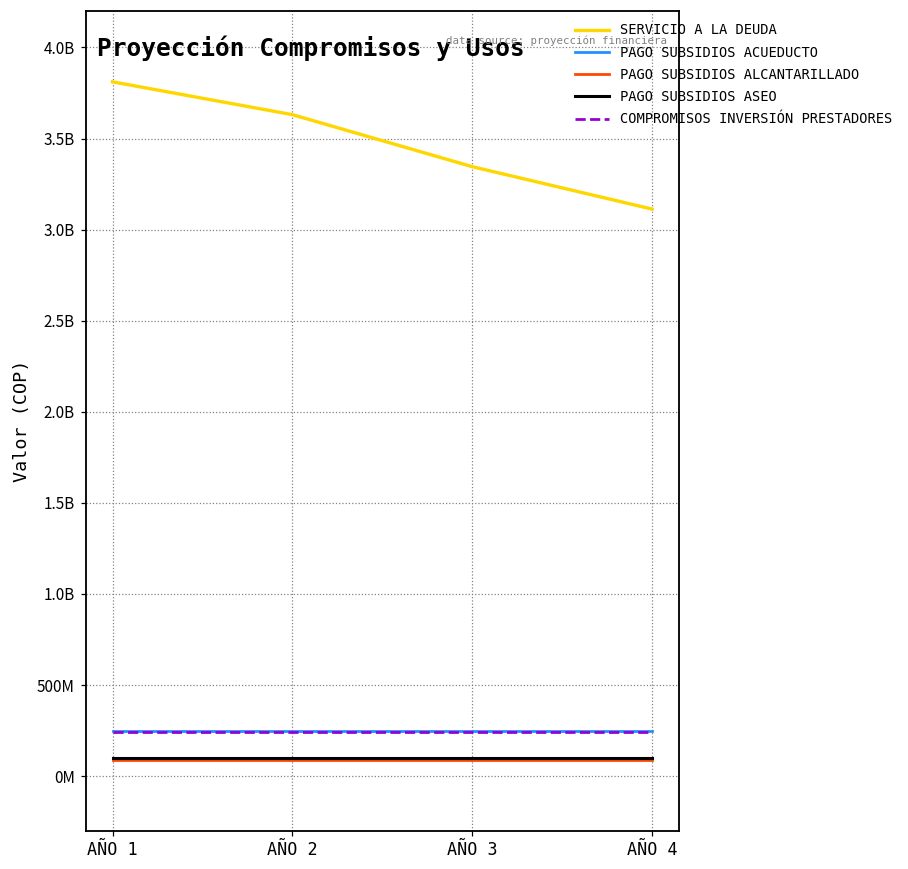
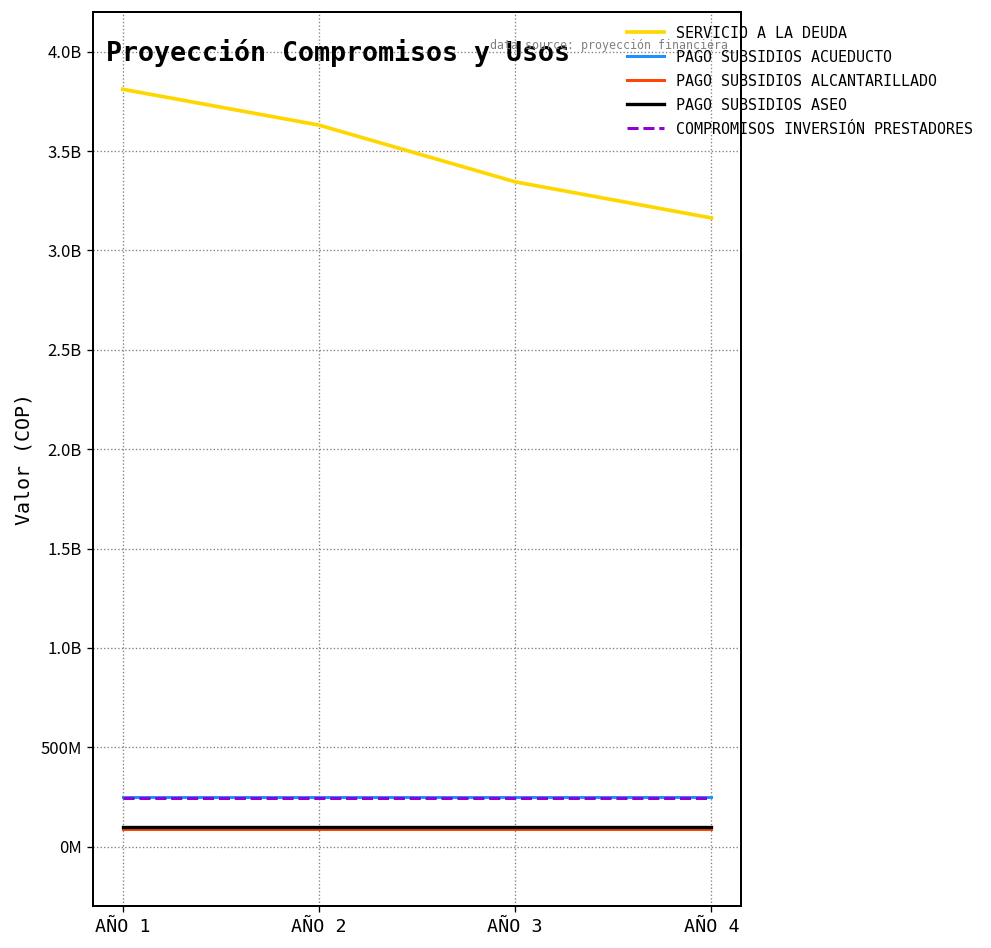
  {
    "SERVICIO A LA DEUDA": {
      "AÑO 1": 3810000000,
      "AÑO 2": 3630000000,
      "AÑO 3": 3350000000,
-     "AÑO 4": 3110000000
+     "AÑO 4": 3160000000
    }
  }
